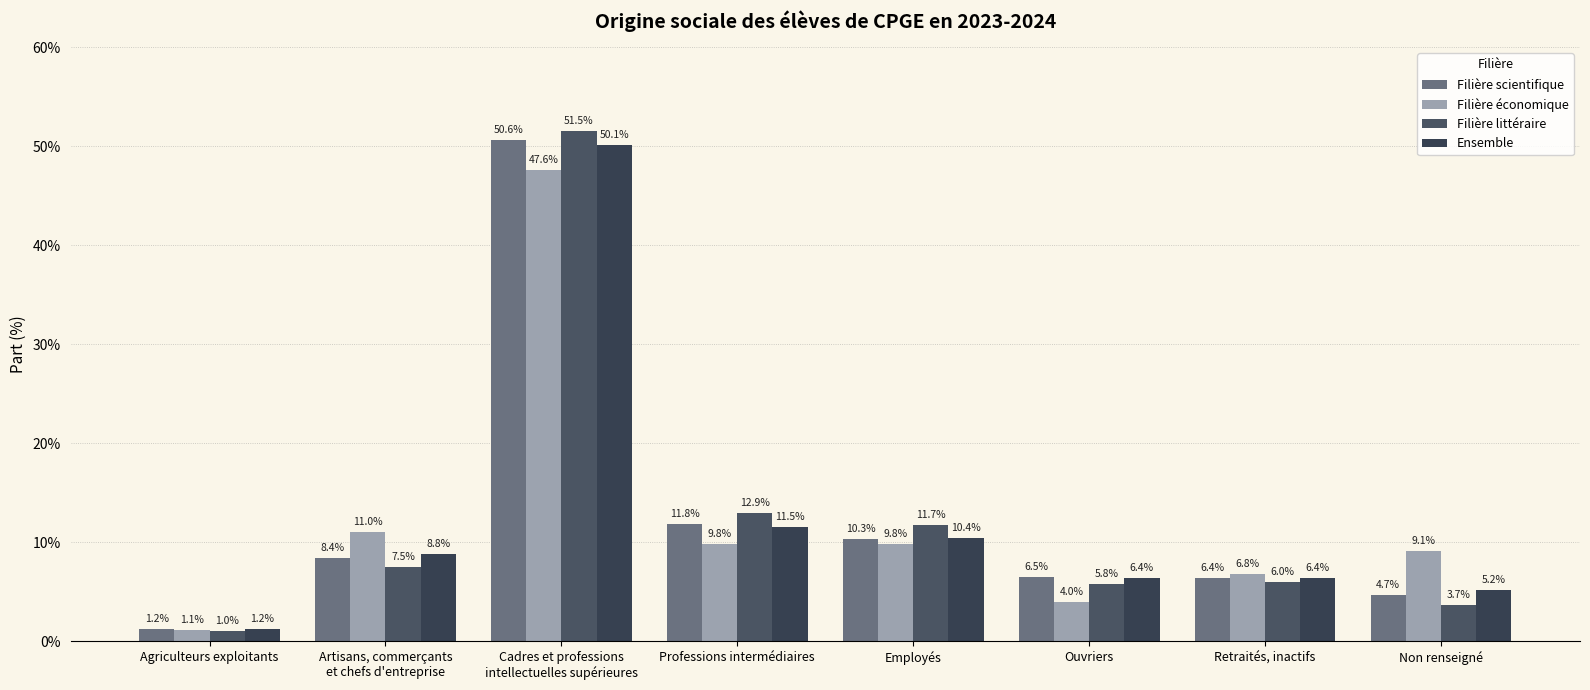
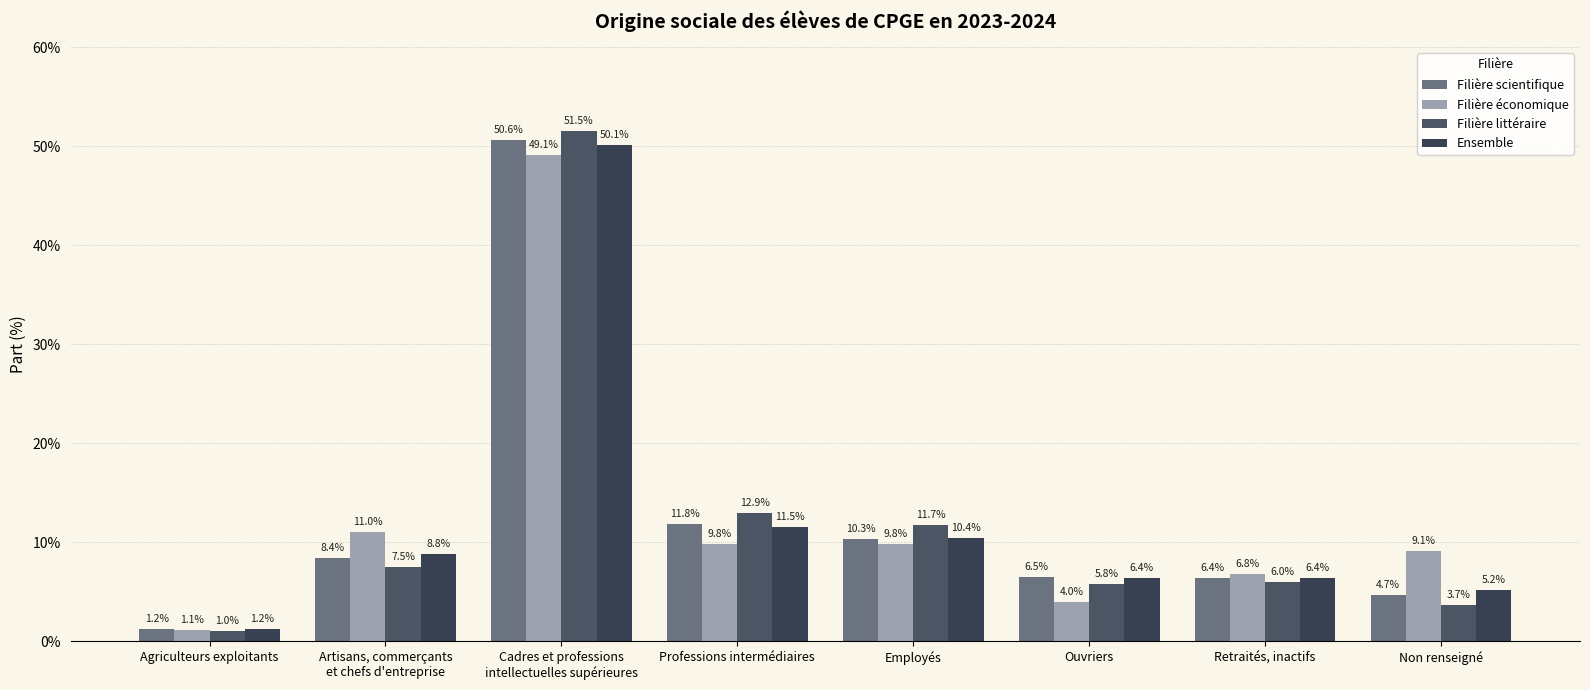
  {
    "Filière économique": {
      "Agriculteurs exploitants": "1.1%",
      "Artisans, commerçants et chefs d'entreprise": "11.0%",
-     "Cadres et professions intellectuelles supérieures": "47.6%",
+     "Cadres et professions intellectuelles supérieures": "49.1%",
      "Professions intermédiaires": "9.8%",
      "Employés": "9.8%",
      "Ouvriers": "4.0%",
      "Retraités, inactifs": "6.8%",
      "Non renseigné": "9.1%"
    }
  }
